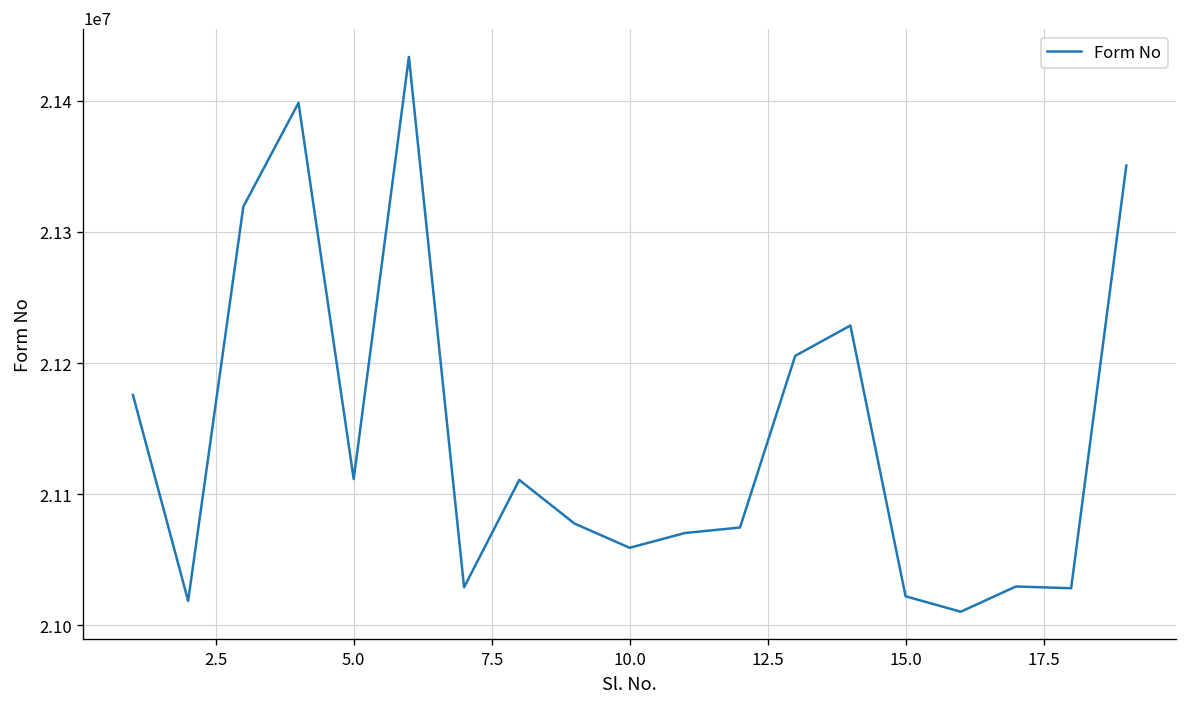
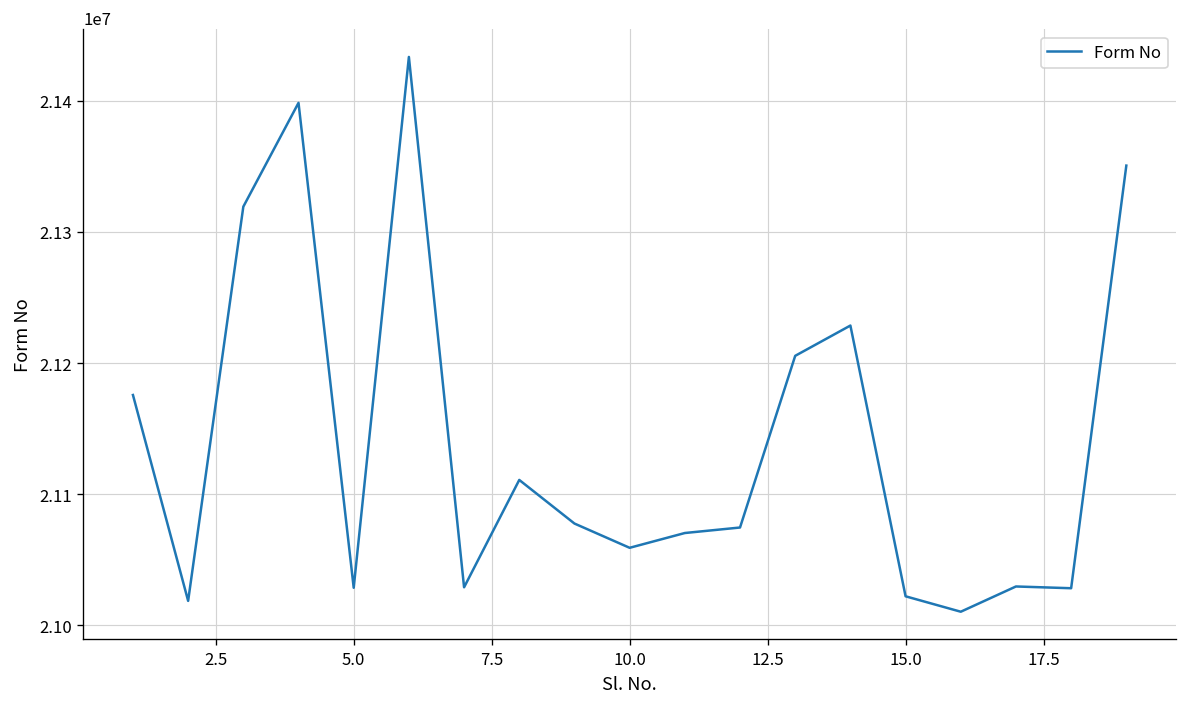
  {
-   "5.0": 21112000,
+   "5.0": 21029000,
    "10.0": 21059000,
    "15.0": 21022000
  }
